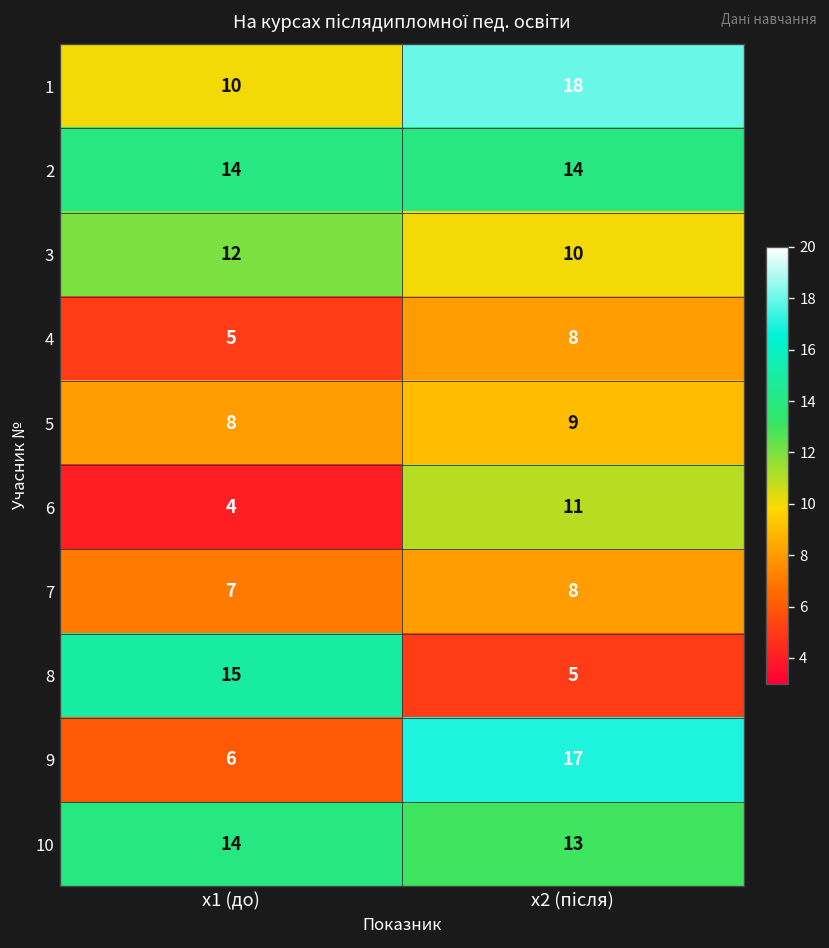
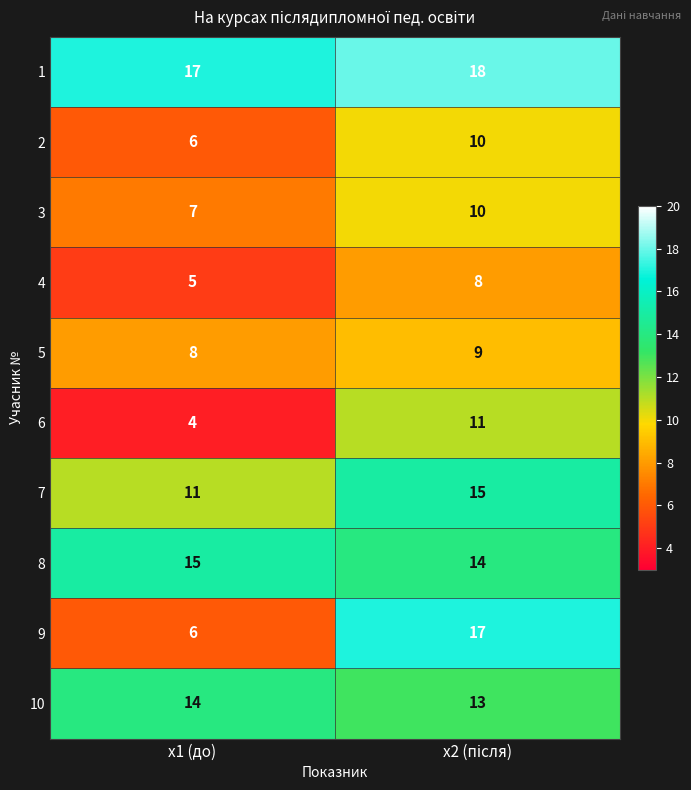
  {
    "1": {
-     "х1 (до)": 10,
+     "х1 (до)": 17,
      "х2 (після)": 18
    },
    "2": {
-     "х1 (до)": 14,
-     "х2 (після)": 14
+     "х1 (до)": 6,
+     "х2 (після)": 10
    },
    "3": {
-     "х1 (до)": 12,
+     "х1 (до)": 7,
      "х2 (після)": 10
    },
    "4": {
      "х1 (до)": 5,
      "х2 (після)": 8
    },
    "5": {
      "х1 (до)": 8,
      "х2 (після)": 9
    },
    "6": {
      "х1 (до)": 4,
      "х2 (після)": 11
    },
    "7": {
-     "х1 (до)": 7,
-     "х2 (після)": 8
+     "х1 (до)": 11,
+     "х2 (після)": 15
    },
    "8": {
      "х1 (до)": 15,
-     "х2 (після)": 5
+     "х2 (після)": 14
    },
    "9": {
      "х1 (до)": 6,
      "х2 (після)": 17
    },
    "10": {
      "х1 (до)": 14,
      "х2 (після)": 13
    }
  }
